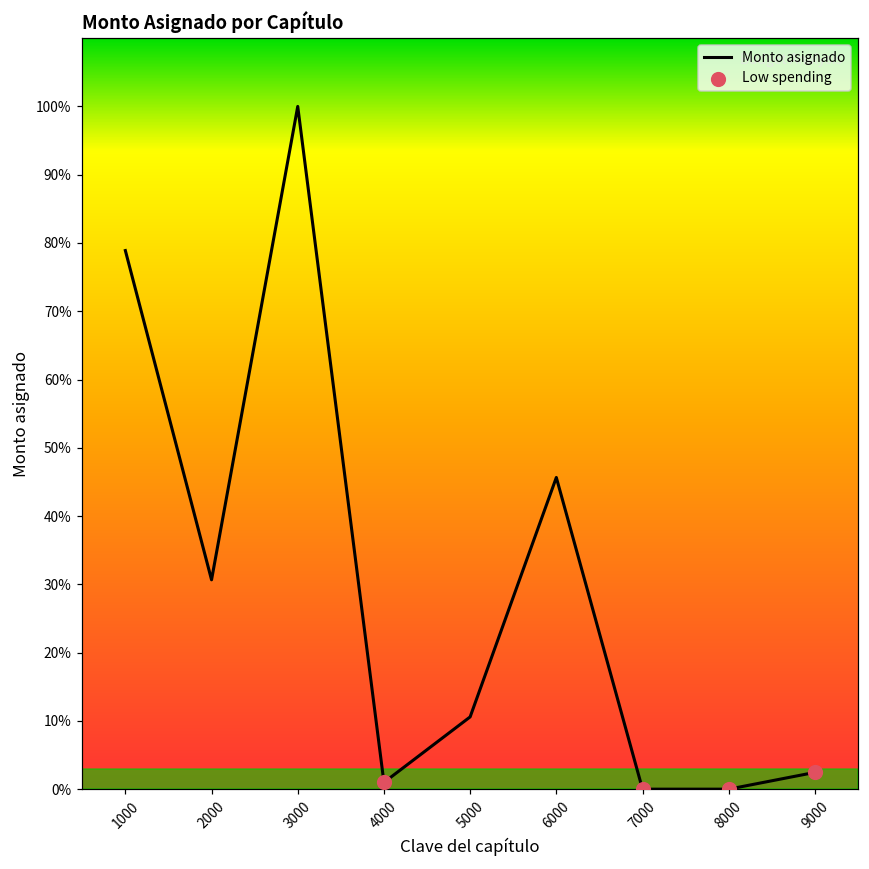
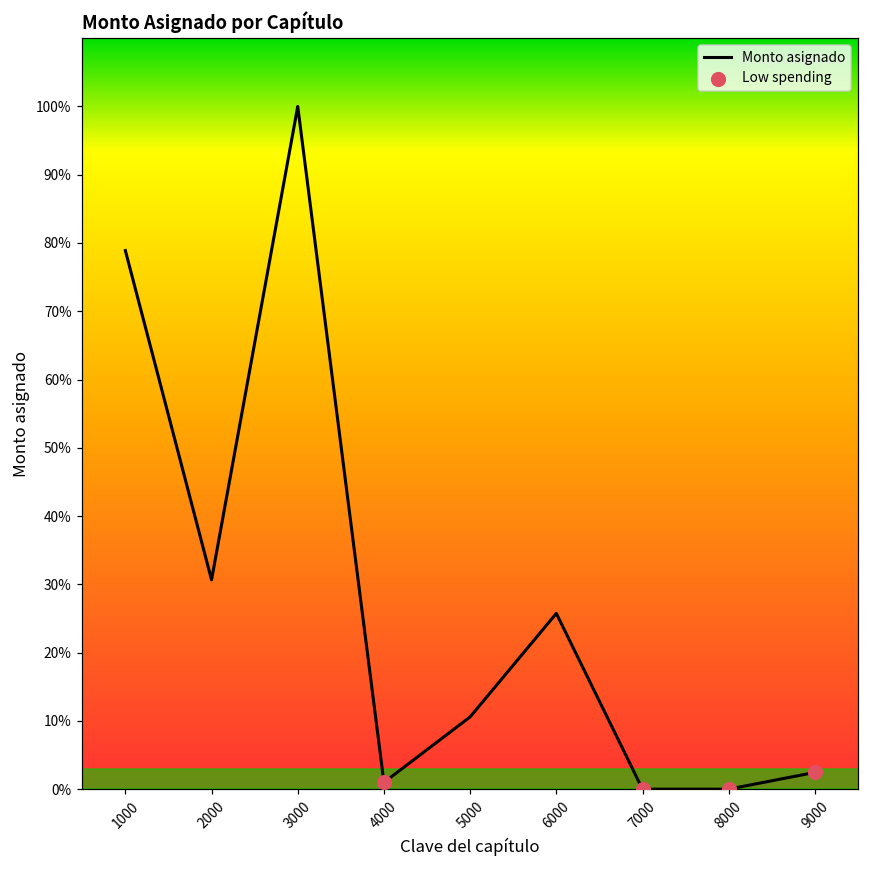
  {
    "Monto asignado": {
      "1000": "79%",
      "2000": "31%",
      "3000": "100%",
      "5000": "11%",
-     "6000": "46%"
+     "6000": "26%"
    }
  }
